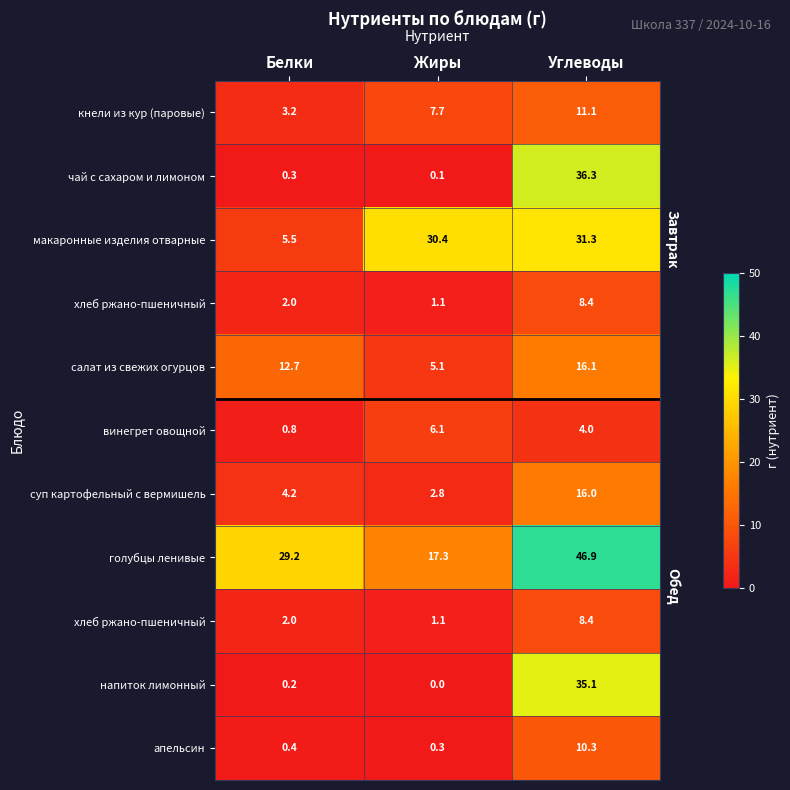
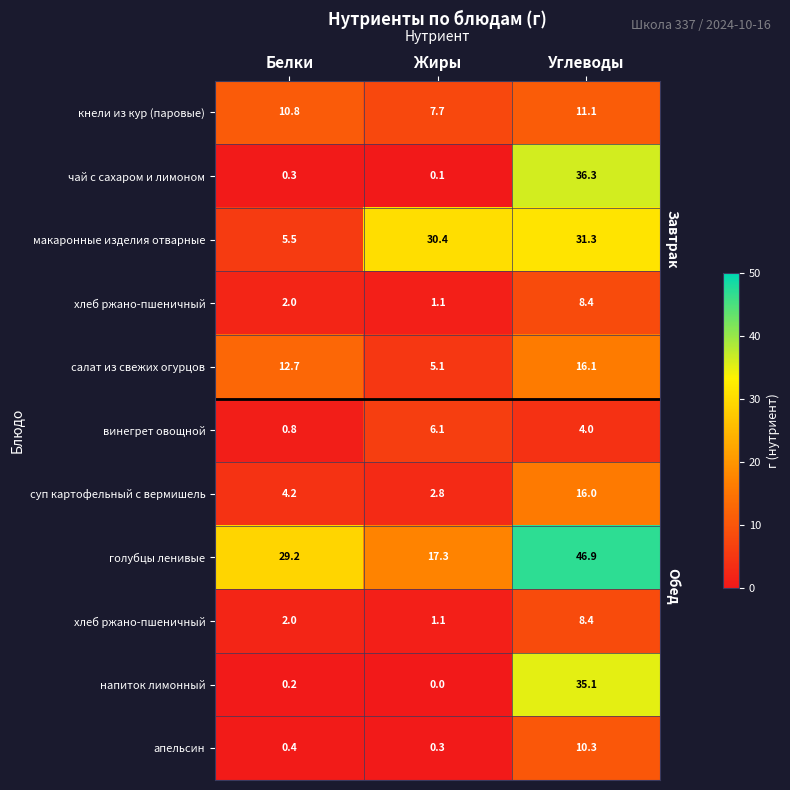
  {
    "кнели из кур (паровые)": {
-     "Белки": 3.2,
+     "Белки": 10.8,
      "Жиры": 7.7,
      "Углеводы": 11.1
    },
    "чай с сахаром и лимоном": {
      "Белки": 0.3,
      "Жиры": 0.1,
      "Углеводы": 36.3
    },
    "макаронные изделия отварные": {
      "Белки": 5.5,
      "Жиры": 30.4,
      "Углеводы": 31.3
    },
    "салат из свежих огурцов": {
      "Белки": 12.7,
      "Жиры": 5.1,
      "Углеводы": 16.1
    },
    "винегрет овощной": {
      "Белки": 0.8,
      "Жиры": 6.1,
      "Углеводы": 4.0
    },
    "суп картофельный с вермишель": {
      "Белки": 4.2,
      "Жиры": 2.8,
      "Углеводы": 16.0
    },
    "голубцы ленивые": {
      "Белки": 29.2,
      "Жиры": 17.3,
      "Углеводы": 46.9
    },
    "напиток лимонный": {
      "Белки": 0.2,
      "Жиры": 0.0,
      "Углеводы": 35.1
    },
    "апельсин": {
      "Белки": 0.4,
      "Жиры": 0.3,
      "Углеводы": 10.3
    }
  }
